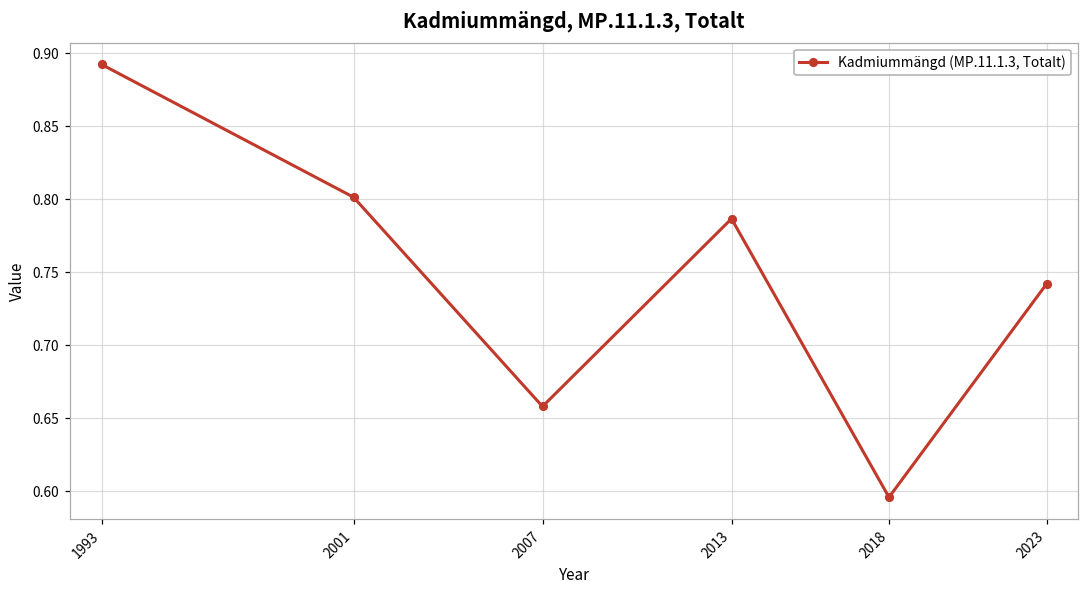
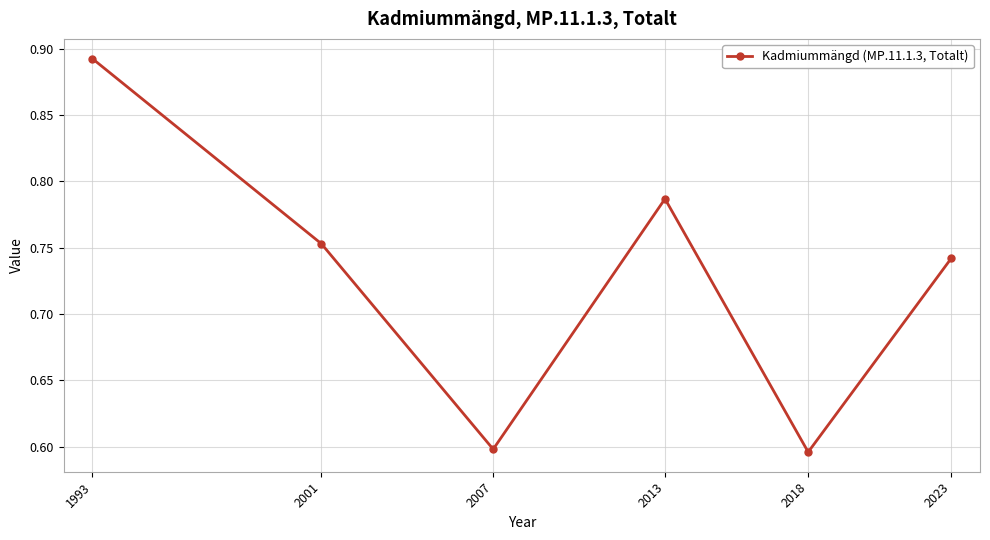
  {
    "1993": 0.893,
-   "2001": 0.802,
-   "2007": 0.658,
+   "2001": 0.753,
+   "2007": 0.598,
    "2013": 0.787,
    "2018": 0.596,
    "2023": 0.742
  }
